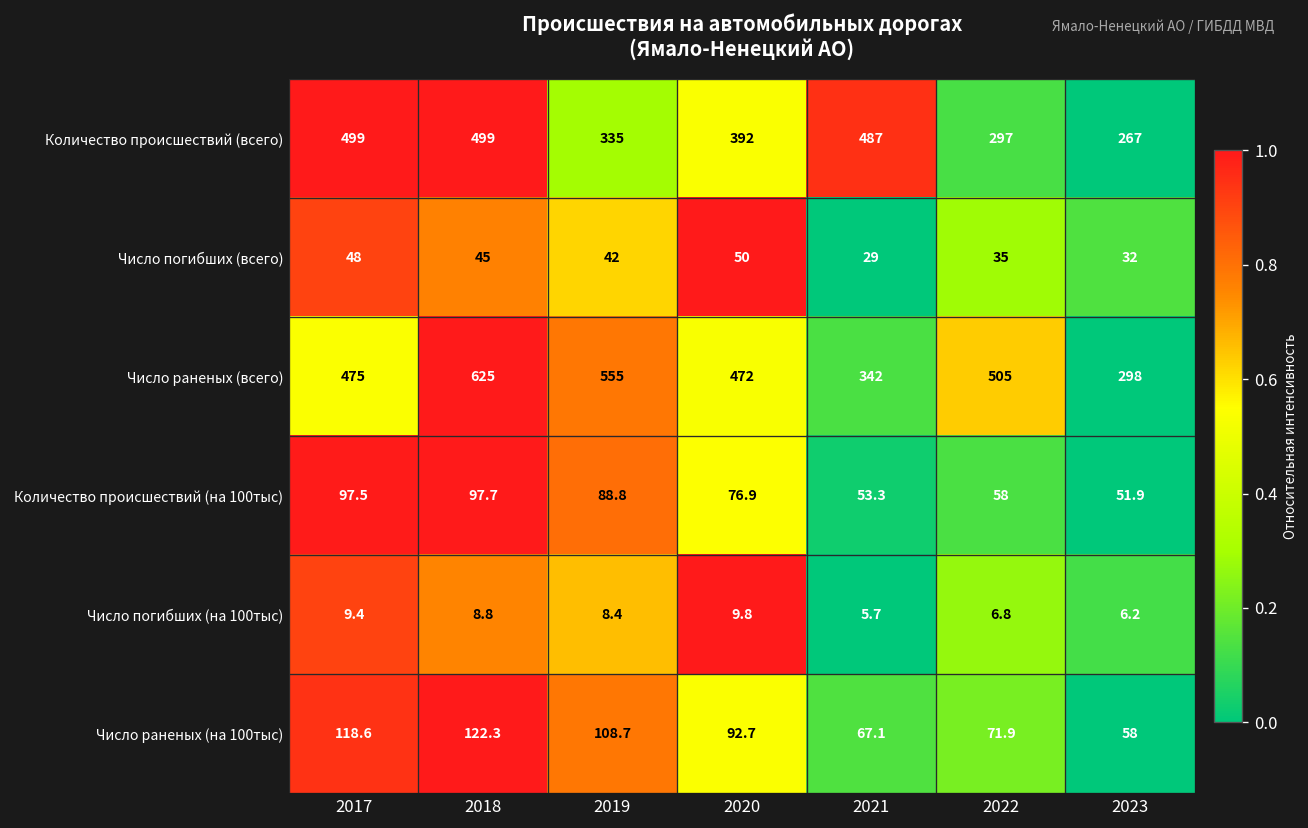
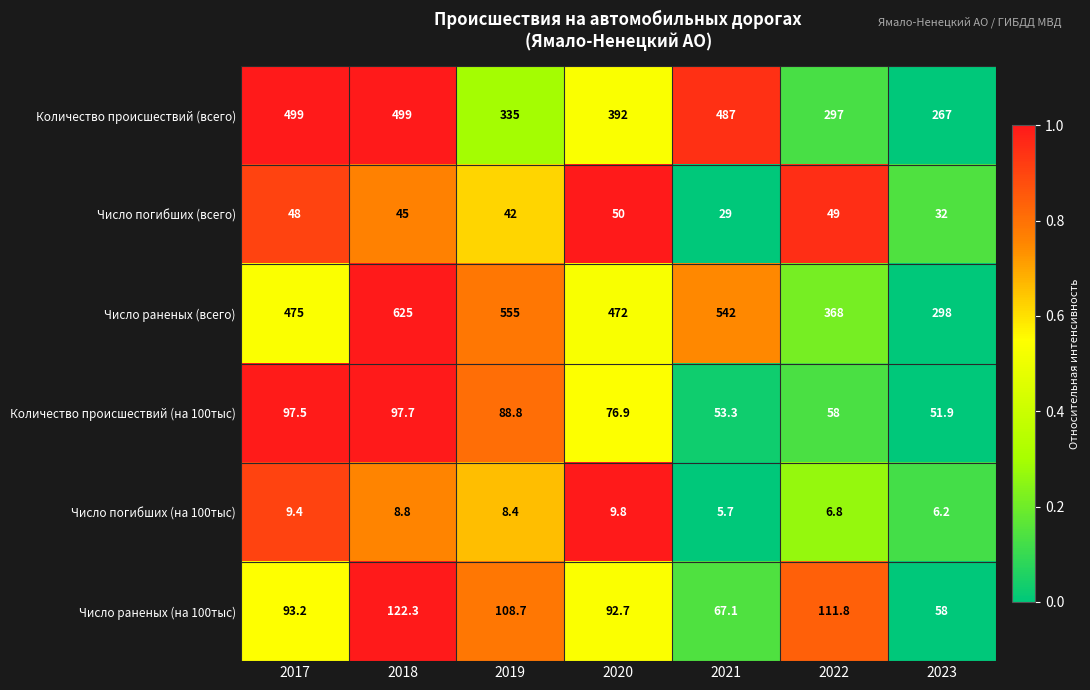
  {
    "Количество происшествий (всего)": {
      "2017": 499,
      "2018": 499,
      "2019": 335,
      "2020": 392,
      "2021": 487,
      "2022": 297,
      "2023": 267
    },
    "Число погибших (всего)": {
      "2017": 48,
      "2018": 45,
      "2019": 42,
      "2020": 50,
      "2021": 29,
-     "2022": 35,
+     "2022": 49,
      "2023": 32
    },
    "Число раненых (всего)": {
      "2017": 475,
      "2018": 625,
      "2019": 555,
      "2020": 472,
-     "2021": 342,
-     "2022": 505,
+     "2021": 542,
+     "2022": 368,
      "2023": 298
    },
    "Количество происшествий (на 100тыс)": {
      "2017": 97.5,
      "2018": 97.7,
      "2019": 88.8,
      "2020": 76.9,
      "2021": 53.3,
      "2022": 58,
      "2023": 51.9
    },
    "Число погибших (на 100тыс)": {
      "2017": 9.4,
      "2018": 8.8,
      "2019": 8.4,
      "2020": 9.8,
      "2021": 5.7,
      "2022": 6.8,
      "2023": 6.2
    },
    "Число раненых (на 100тыс)": {
-     "2017": 118.6,
+     "2017": 93.2,
      "2018": 122.3,
      "2019": 108.7,
      "2020": 92.7,
      "2021": 67.1,
-     "2022": 71.9,
+     "2022": 111.8,
      "2023": 58
    }
  }
